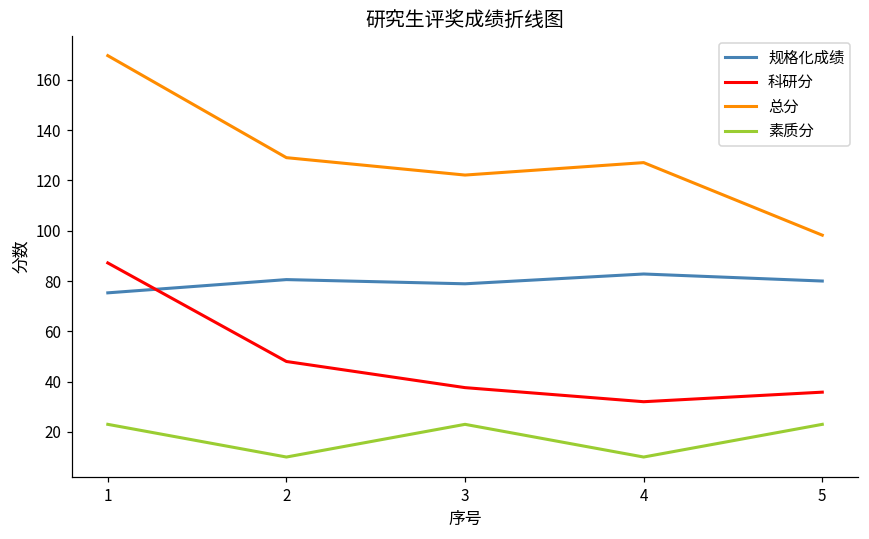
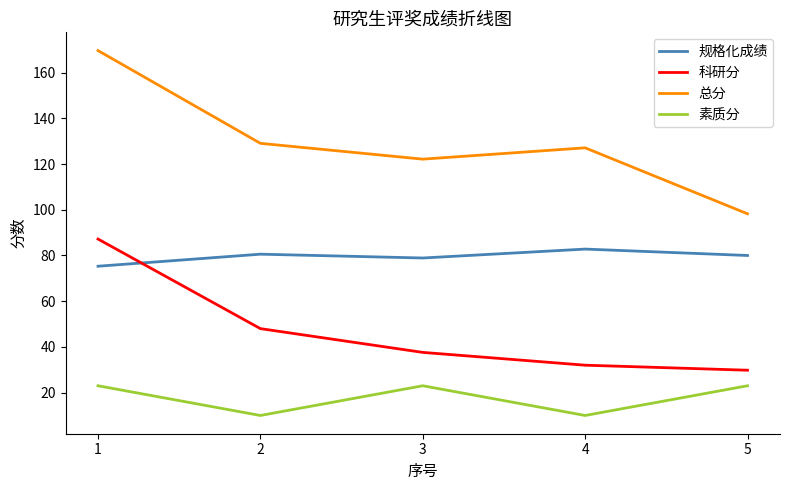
  {
    "规格化成绩": {
      "1": 75,
      "2": 81,
      "3": 79,
      "4": 83,
      "5": 80
    },
    "科研分": {
      "1": 87,
      "2": 48,
      "3": 38,
      "4": 32,
-     "5": 36
+     "5": 30
    },
    "总分": {
      "1": 170,
      "2": 129,
      "3": 122,
      "4": 127,
      "5": 98
    },
    "素质分": {
      "1": 23,
      "2": 10,
      "3": 23,
      "4": 10,
      "5": 23
    }
  }
